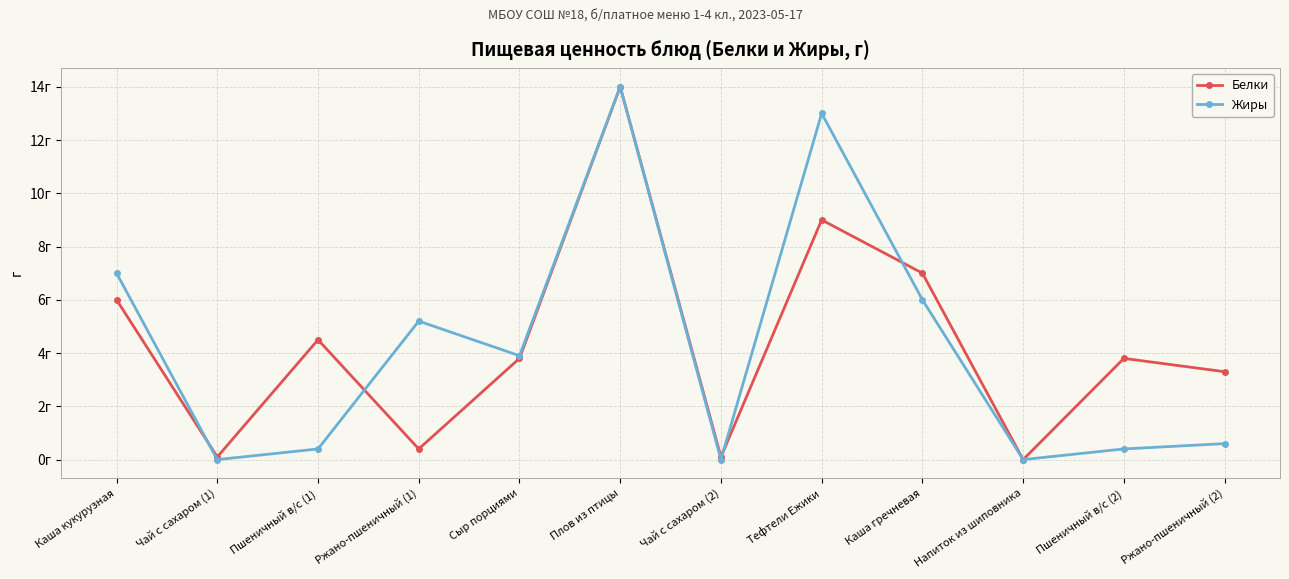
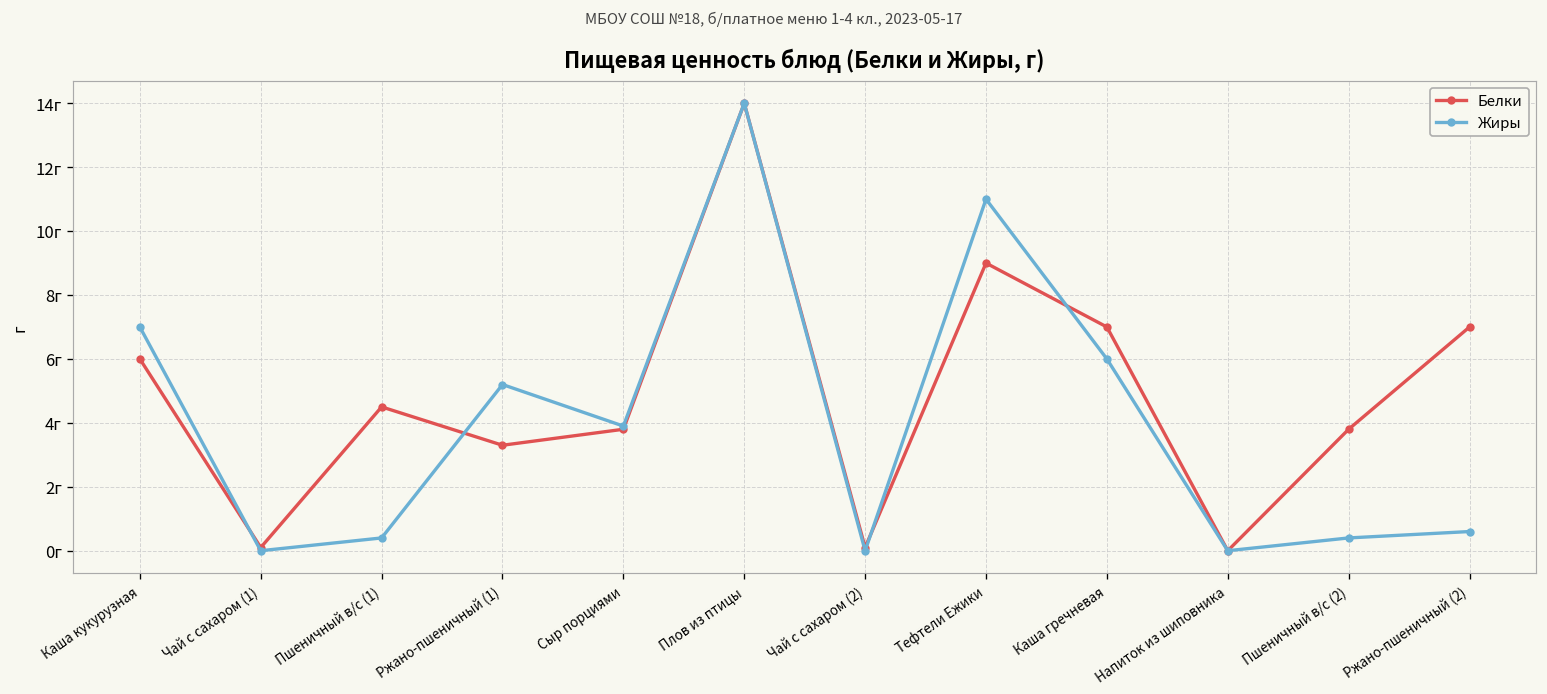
  {
    "Белки": {
      "Каша кукурузная": "6.0г",
      "Чай с сахаром (1)": "0.1г",
      "Пшеничный в/с (1)": "4.5г",
-     "Ржано-пшеничный (1)": "0.4г",
+     "Ржано-пшеничный (1)": "3.3г",
      "Сыр порциями": "3.8г",
      "Чай с сахаром (2)": "0.1г",
      "Тефтели Ежики": "9.0г",
      "Каша гречневая": "7.0г",
      "Пшеничный в/с (2)": "3.8г",
-     "Ржано-пшеничный (2)": "3.3г"
+     "Ржано-пшеничный (2)": "7.0г"
    },
    "Жиры": {
      "Каша кукурузная": "7г",
      "Чай с сахаром (1)": "0г",
      "Пшеничный в/с (1)": "0.4г",
      "Ржано-пшеничный (1)": "5.2г",
      "Сыр порциями": "3.9г",
      "Чай с сахаром (2)": "0г",
-     "Тефтели Ежики": "13г",
+     "Тефтели Ежики": "11г",
      "Каша гречневая": "6г",
      "Пшеничный в/с (2)": "0.4г",
      "Ржано-пшеничный (2)": "0.6г"
    }
  }
